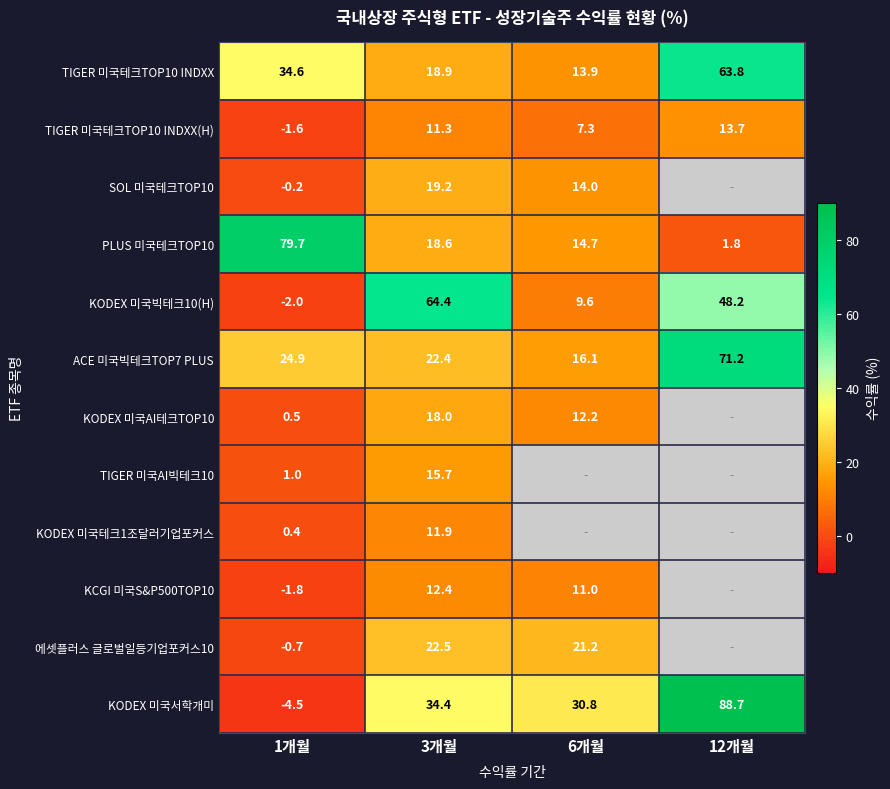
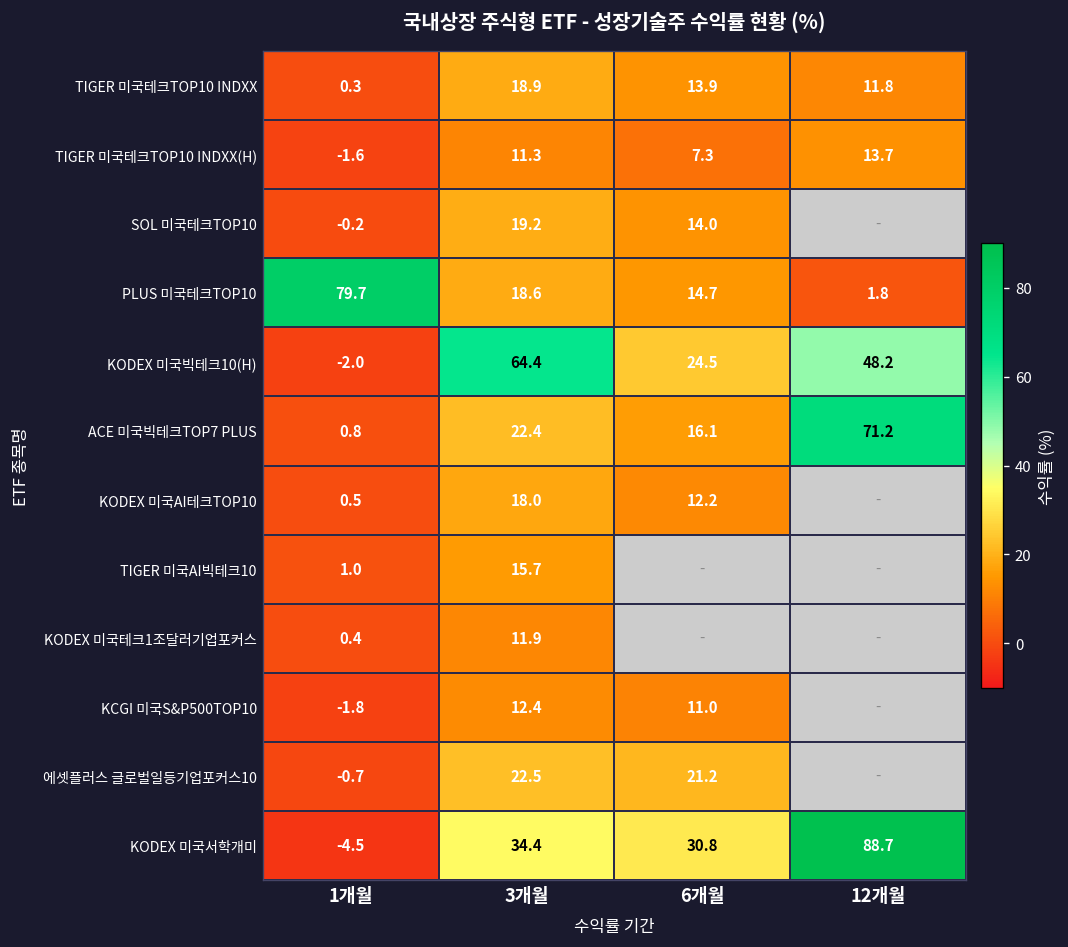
  {
    "TIGER 미국테크TOP10 INDXX": {
-     "1개월": 34.6,
+     "1개월": 0.3,
      "3개월": 18.9,
      "6개월": 13.9,
-     "12개월": 63.8
+     "12개월": 11.8
    },
    "TIGER 미국테크TOP10 INDXX(H)": {
      "1개월": -1.6,
      "3개월": 11.3,
      "6개월": 7.3,
      "12개월": 13.7
    },
    "SOL 미국테크TOP10": {
      "1개월": -0.2,
      "3개월": 19.2,
      "6개월": 14.0
    },
    "PLUS 미국테크TOP10": {
      "1개월": 79.7,
      "3개월": 18.6,
      "6개월": 14.7,
      "12개월": 1.8
    },
    "KODEX 미국빅테크10(H)": {
      "1개월": -2.0,
      "3개월": 64.4,
-     "6개월": 9.6,
+     "6개월": 24.5,
      "12개월": 48.2
    },
    "ACE 미국빅테크TOP7 PLUS": {
-     "1개월": 24.9,
+     "1개월": 0.8,
      "3개월": 22.4,
      "6개월": 16.1,
      "12개월": 71.2
    },
    "KODEX 미국AI테크TOP10": {
      "1개월": 0.5,
      "3개월": 18.0,
      "6개월": 12.2
    },
    "TIGER 미국AI빅테크10": {
      "1개월": 1.0,
      "3개월": 15.7
    },
    "KODEX 미국테크1조달러기업포커스": {
      "1개월": 0.4,
      "3개월": 11.9
    },
    "KCGI 미국S&P500TOP10": {
      "1개월": -1.8,
      "3개월": 12.4,
      "6개월": 11.0
    },
    "에셋플러스 글로벌일등기업포커스10": {
      "1개월": -0.7,
      "3개월": 22.5,
      "6개월": 21.2
    },
    "KODEX 미국서학개미": {
      "1개월": -4.5,
      "3개월": 34.4,
      "6개월": 30.8,
      "12개월": 88.7
    }
  }
